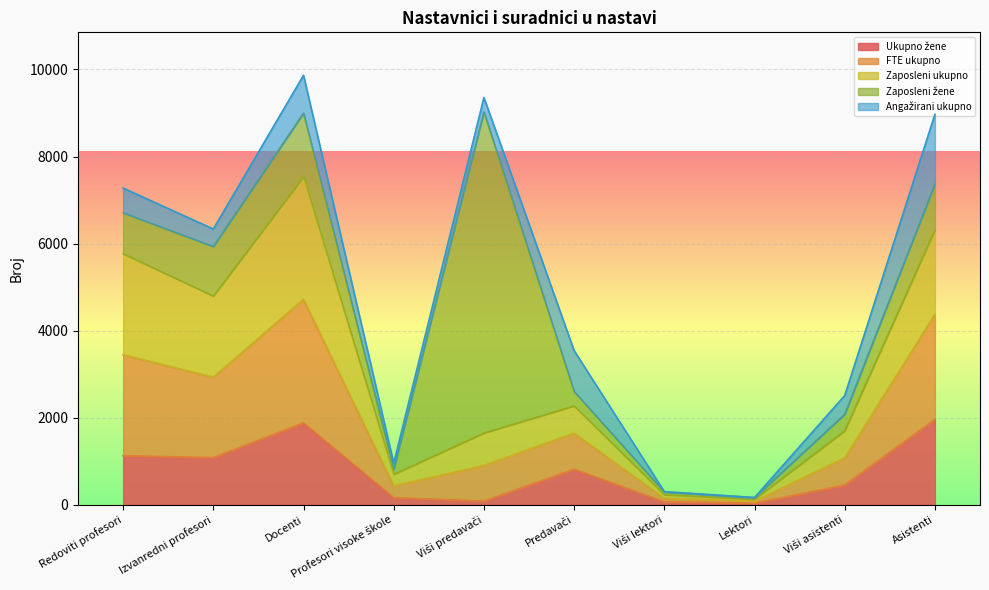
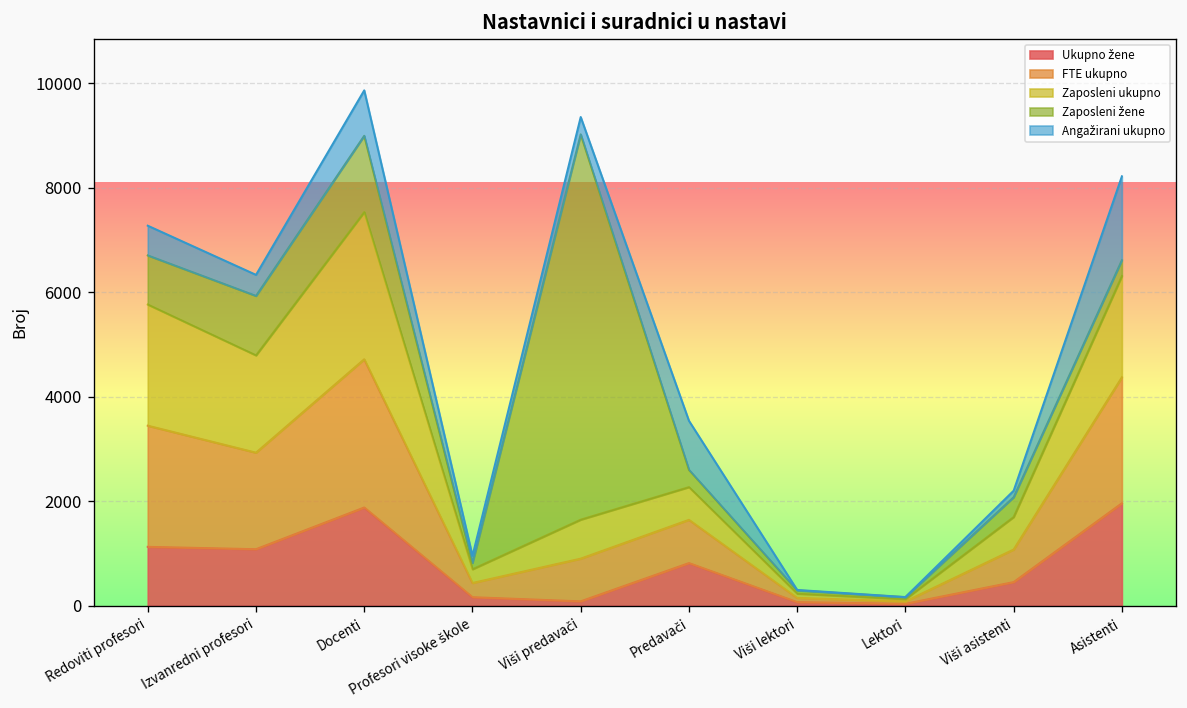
  {
    "Ukupno žene": {
      "Redoviti profesori": 1100,
      "Izvanredni profesori": 1100,
      "Docenti": 1900,
      "Profesori visoke škole": 200,
      "Viši predavači": 100,
      "Predavači": 800,
      "Viši lektori": 100,
      "Viši asistenti": 500,
      "Asistenti": 2000
    },
    "Zaposleni žene": {
      "Redoviti profesori": 900,
      "Izvanredni profesori": 1100,
      "Docenti": 1500,
      "Profesori visoke škole": 100,
      "Viši predavači": 7400,
      "Predavači": 300,
      "Viši asistenti": 400,
-     "Asistenti": 1100
+     "Asistenti": 300
    },
    "Angažirani ukupno": {
      "Redoviti profesori": 600,
      "Izvanredni profesori": 400,
      "Docenti": 900,
      "Profesori visoke škole": 100,
      "Viši predavači": 300,
      "Predavači": 900,
-     "Viši asistenti": 400
+     "Viši asistenti": 100
    }
  }
